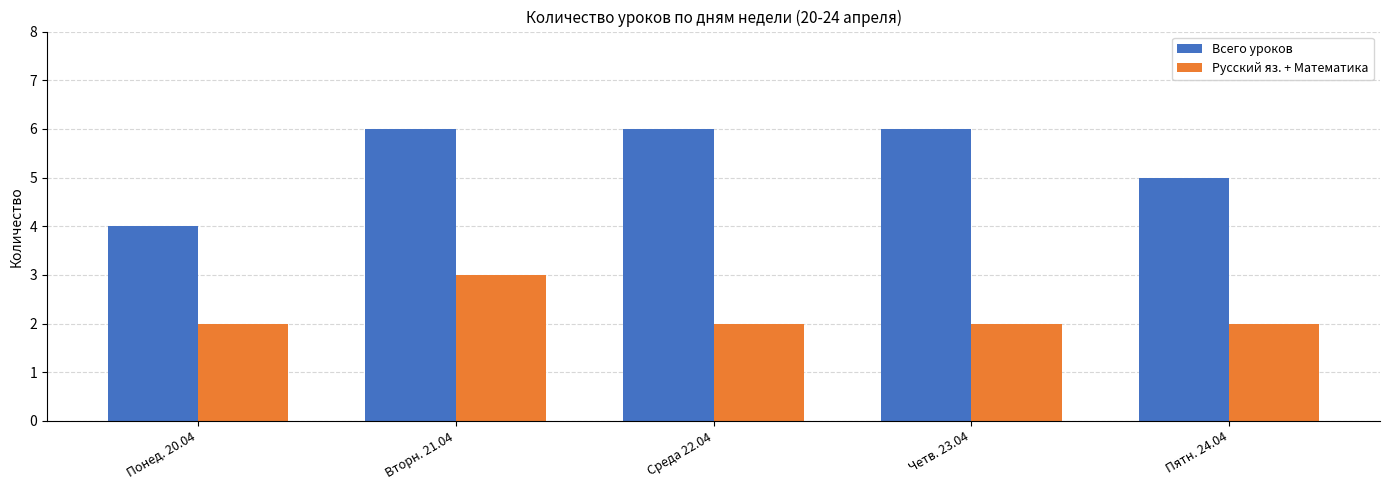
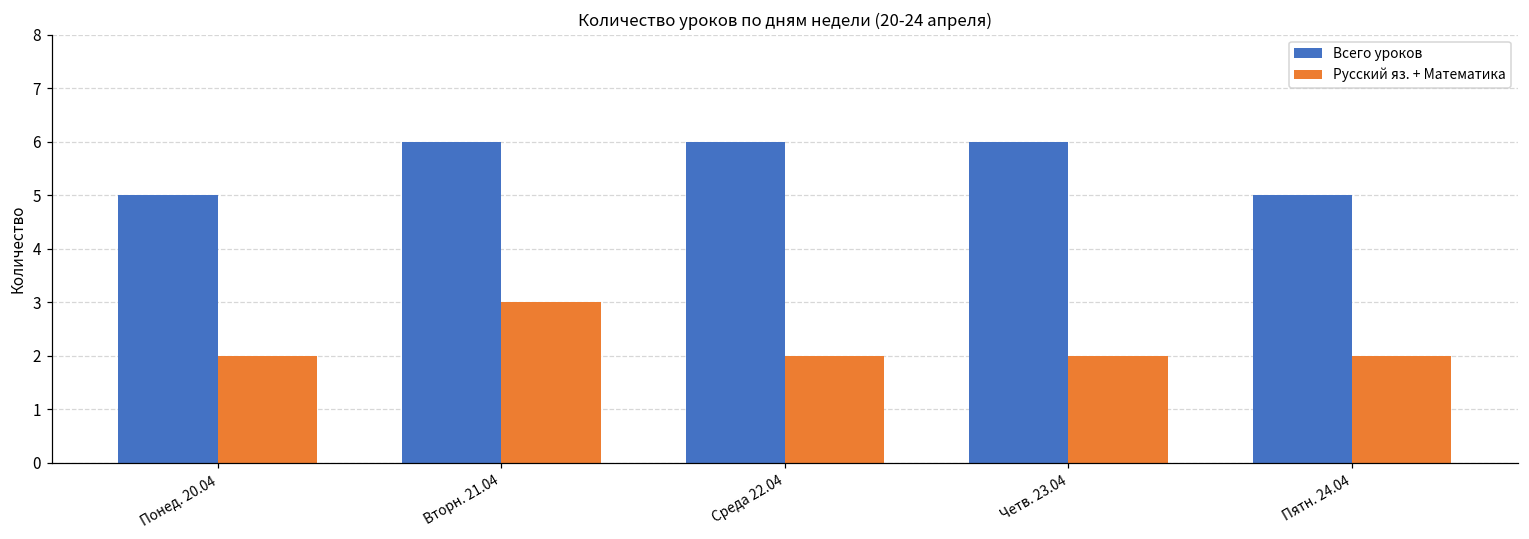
  {
    "Всего уроков": {
-     "Понед. 20.04": 4,
+     "Понед. 20.04": 5,
      "Вторн. 21.04": 6,
      "Среда 22.04": 6,
      "Четв. 23.04": 6,
      "Пятн. 24.04": 5
    },
    "Русский яз. + Математика": {
      "Понед. 20.04": 2,
      "Вторн. 21.04": 3,
      "Среда 22.04": 2,
      "Четв. 23.04": 2,
      "Пятн. 24.04": 2
    }
  }
